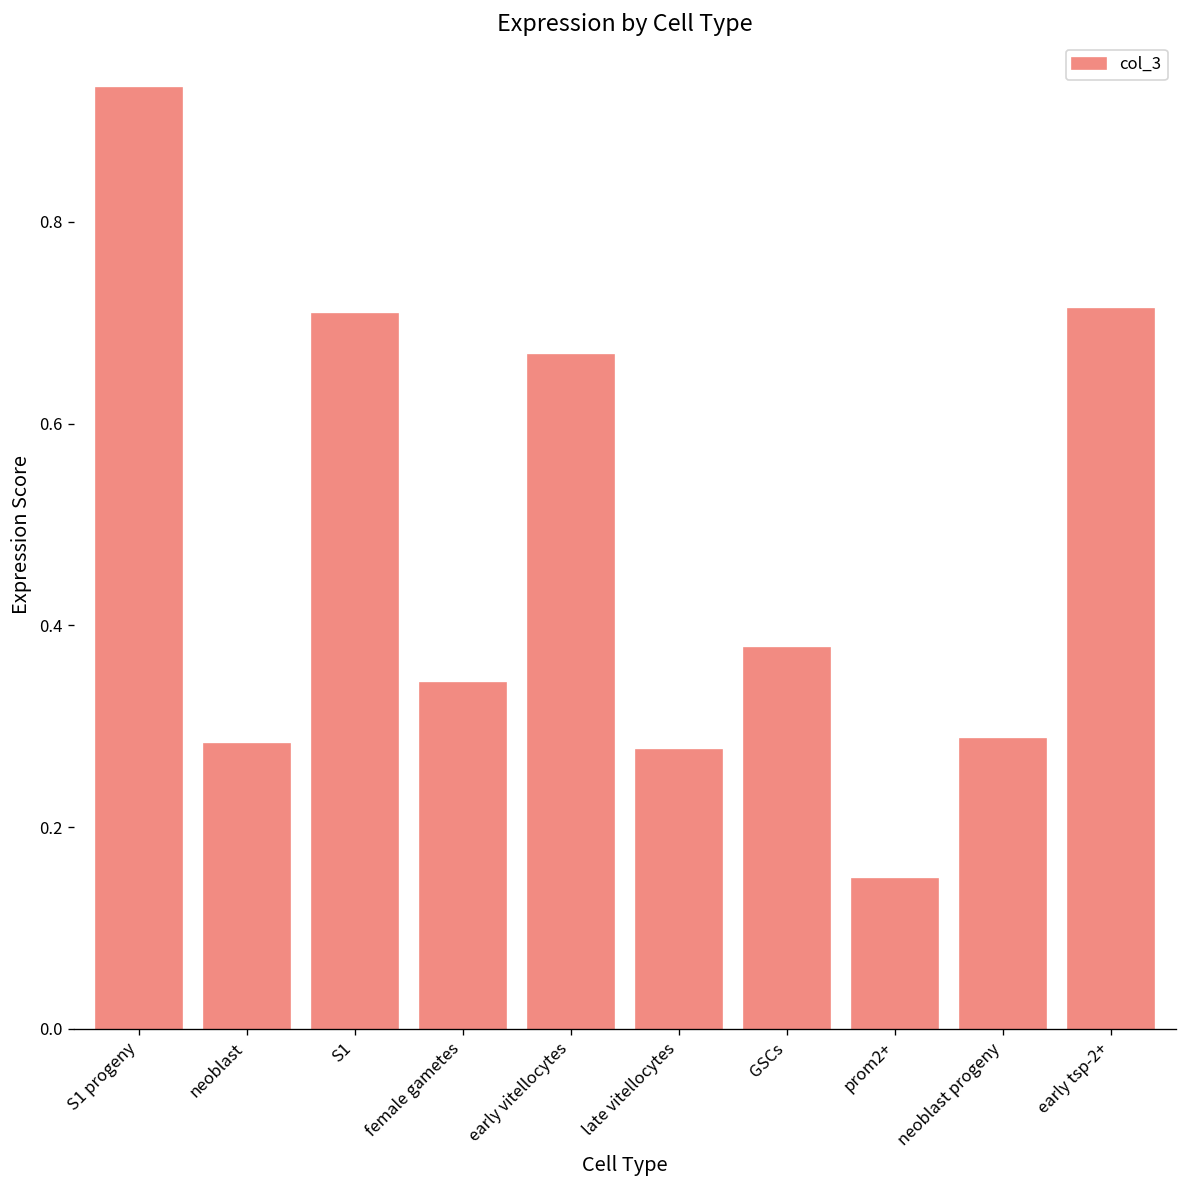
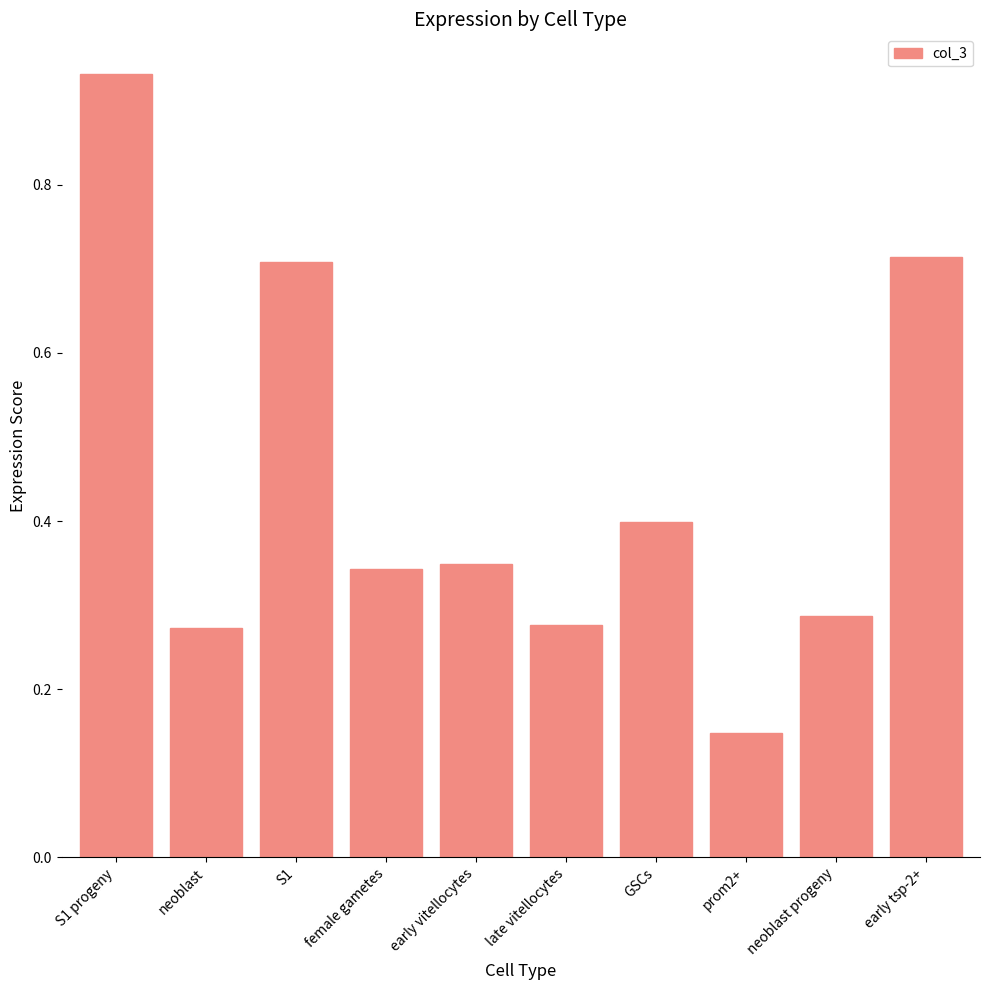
  {
    "S1 progeny": 0.93,
-   "neoblast": 0.28,
+   "neoblast": 0.27,
    "S1": 0.71,
    "female gametes": 0.34,
-   "early vitellocytes": 0.67,
+   "early vitellocytes": 0.35,
    "late vitellocytes": 0.28,
-   "GSCs": 0.38,
+   "GSCs": 0.40,
    "prom2+": 0.15,
    "neoblast progeny": 0.29,
    "early tsp-2+": 0.71
  }
